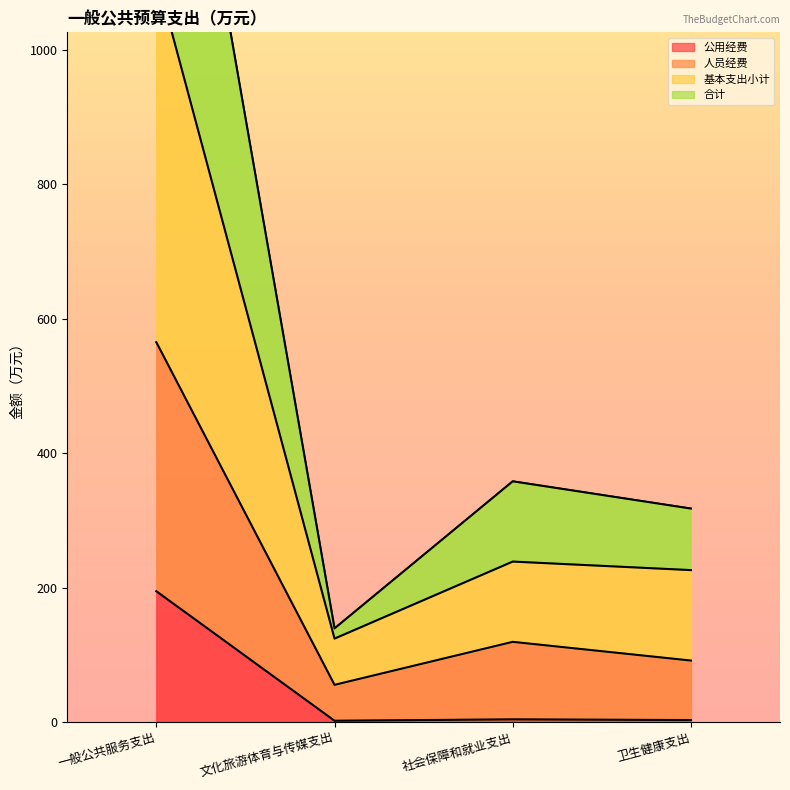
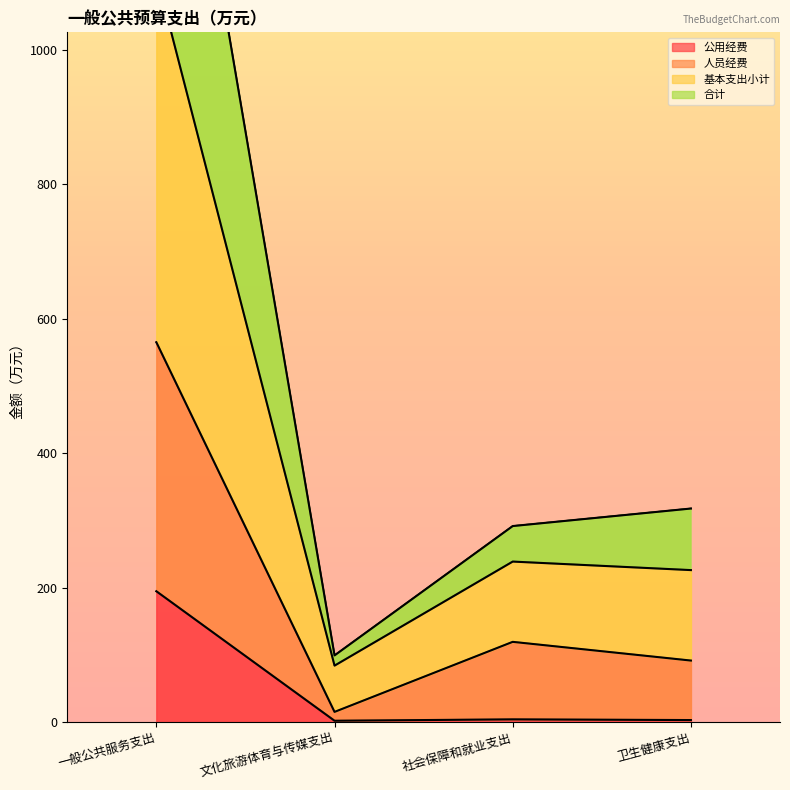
  {
    "公用经费": {
      "一般公共服务支出": 190,
      "文化旅游体育与传媒支出": 0,
      "社会保障和就业支出": 0,
      "卫生健康支出": 0
    },
    "人员经费": {
      "一般公共服务支出": 370,
-     "文化旅游体育与传媒支出": 50,
+     "文化旅游体育与传媒支出": 10,
      "社会保障和就业支出": 120,
      "卫生健康支出": 90
    },
    "基本支出小计": {
      "文化旅游体育与传媒支出": 70,
      "社会保障和就业支出": 120,
      "卫生健康支出": 130
    },
    "合计": {
      "文化旅游体育与传媒支出": 20,
-     "社会保障和就业支出": 120,
+     "社会保障和就业支出": 50,
      "卫生健康支出": 90
    }
  }
